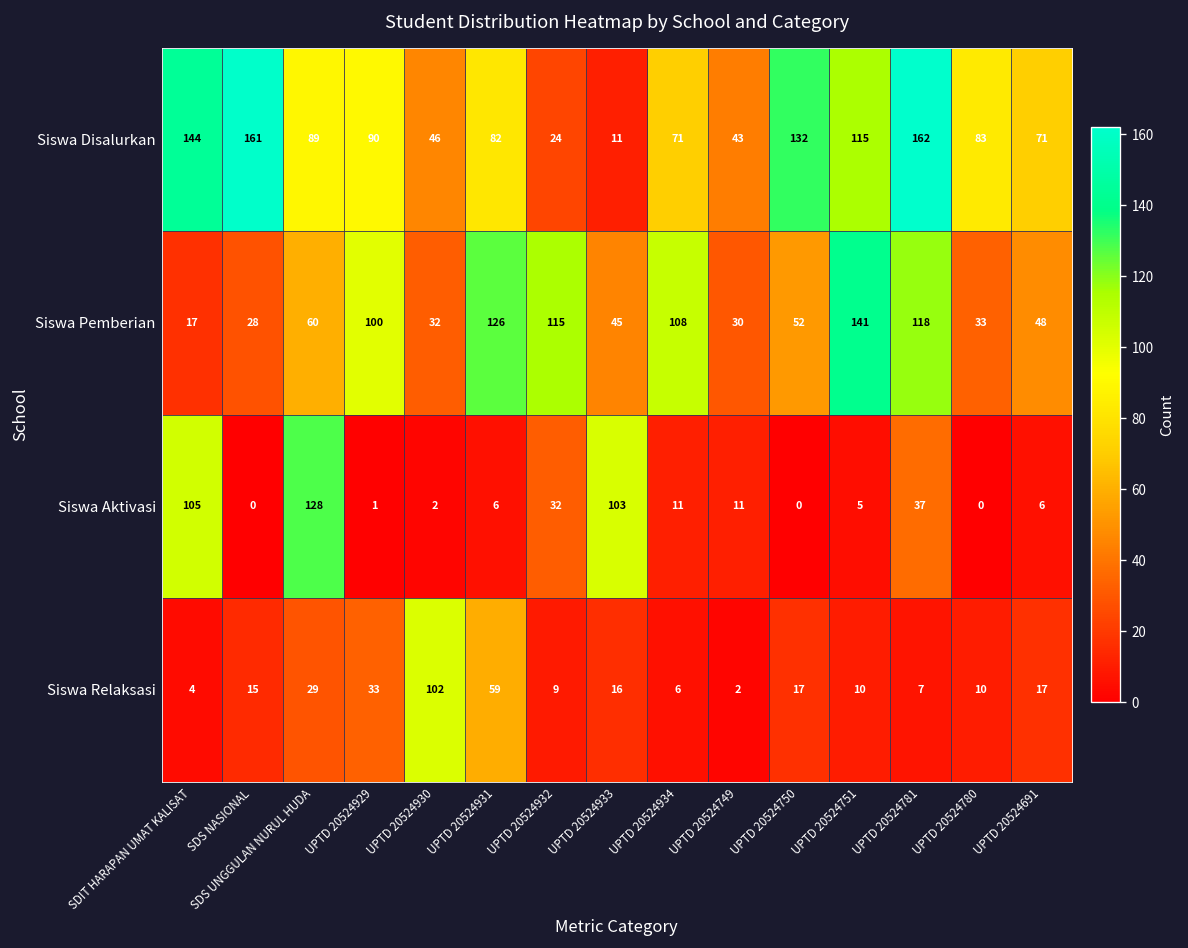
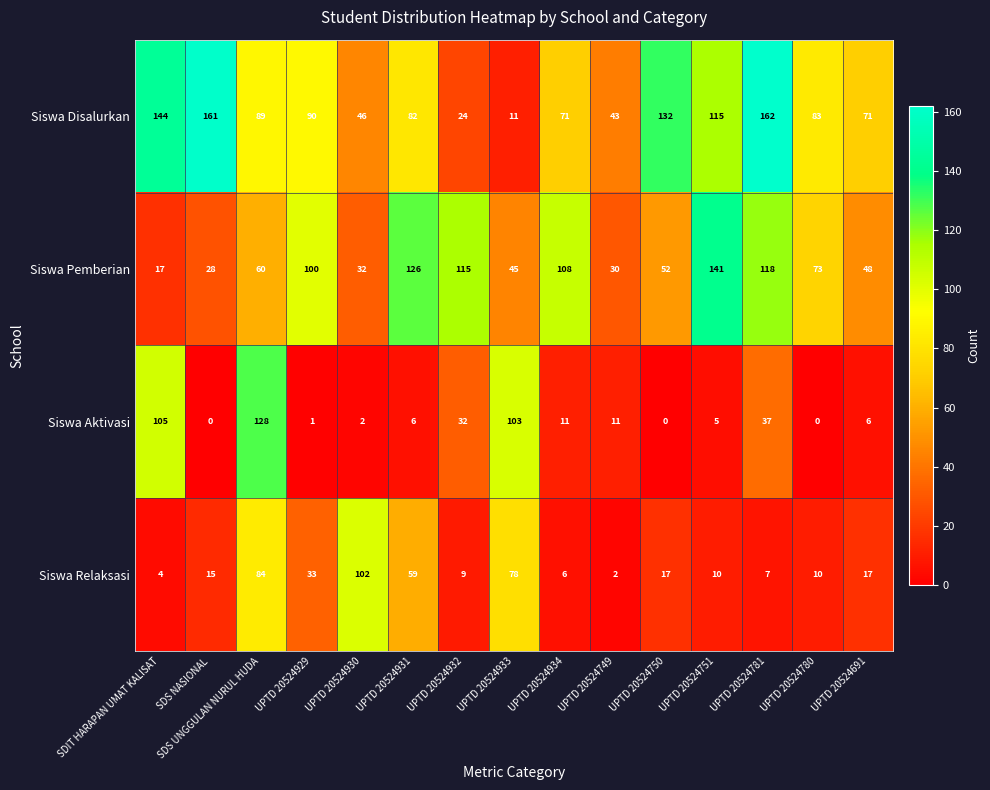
  {
    "Siswa Disalurkan": {
      "SDIT HARAPAN UMAT KALISAT": 144,
      "SDS NASIONAL": 161,
      "SDS UNGGULAN NURUL HUDA": 89,
      "UPTD 20524929": 90,
      "UPTD 20524930": 46,
      "UPTD 20524931": 82,
      "UPTD 20524932": 24,
      "UPTD 20524933": 11,
      "UPTD 20524934": 71,
      "UPTD 20524749": 43,
      "UPTD 20524750": 132,
      "UPTD 20524751": 115,
      "UPTD 20524781": 162,
      "UPTD 20524780": 83,
      "UPTD 20524691": 71
    },
    "Siswa Pemberian": {
      "SDIT HARAPAN UMAT KALISAT": 17,
      "SDS NASIONAL": 28,
      "SDS UNGGULAN NURUL HUDA": 60,
      "UPTD 20524929": 100,
      "UPTD 20524930": 32,
      "UPTD 20524931": 126,
      "UPTD 20524932": 115,
      "UPTD 20524933": 45,
      "UPTD 20524934": 108,
      "UPTD 20524749": 30,
      "UPTD 20524750": 52,
      "UPTD 20524751": 141,
      "UPTD 20524781": 118,
-     "UPTD 20524780": 33,
+     "UPTD 20524780": 73,
      "UPTD 20524691": 48
    },
    "Siswa Aktivasi": {
      "SDIT HARAPAN UMAT KALISAT": 105,
      "SDS NASIONAL": 0,
      "SDS UNGGULAN NURUL HUDA": 128,
      "UPTD 20524929": 1,
      "UPTD 20524930": 2,
      "UPTD 20524931": 6,
      "UPTD 20524932": 32,
      "UPTD 20524933": 103,
      "UPTD 20524934": 11,
      "UPTD 20524749": 11,
      "UPTD 20524750": 0,
      "UPTD 20524751": 5,
      "UPTD 20524781": 37,
      "UPTD 20524780": 0,
      "UPTD 20524691": 6
    },
    "Siswa Relaksasi": {
      "SDIT HARAPAN UMAT KALISAT": 4,
      "SDS NASIONAL": 15,
-     "SDS UNGGULAN NURUL HUDA": 29,
+     "SDS UNGGULAN NURUL HUDA": 84,
      "UPTD 20524929": 33,
      "UPTD 20524930": 102,
      "UPTD 20524931": 59,
      "UPTD 20524932": 9,
-     "UPTD 20524933": 16,
+     "UPTD 20524933": 78,
      "UPTD 20524934": 6,
      "UPTD 20524749": 2,
      "UPTD 20524750": 17,
      "UPTD 20524751": 10,
      "UPTD 20524781": 7,
      "UPTD 20524780": 10,
      "UPTD 20524691": 17
    }
  }
